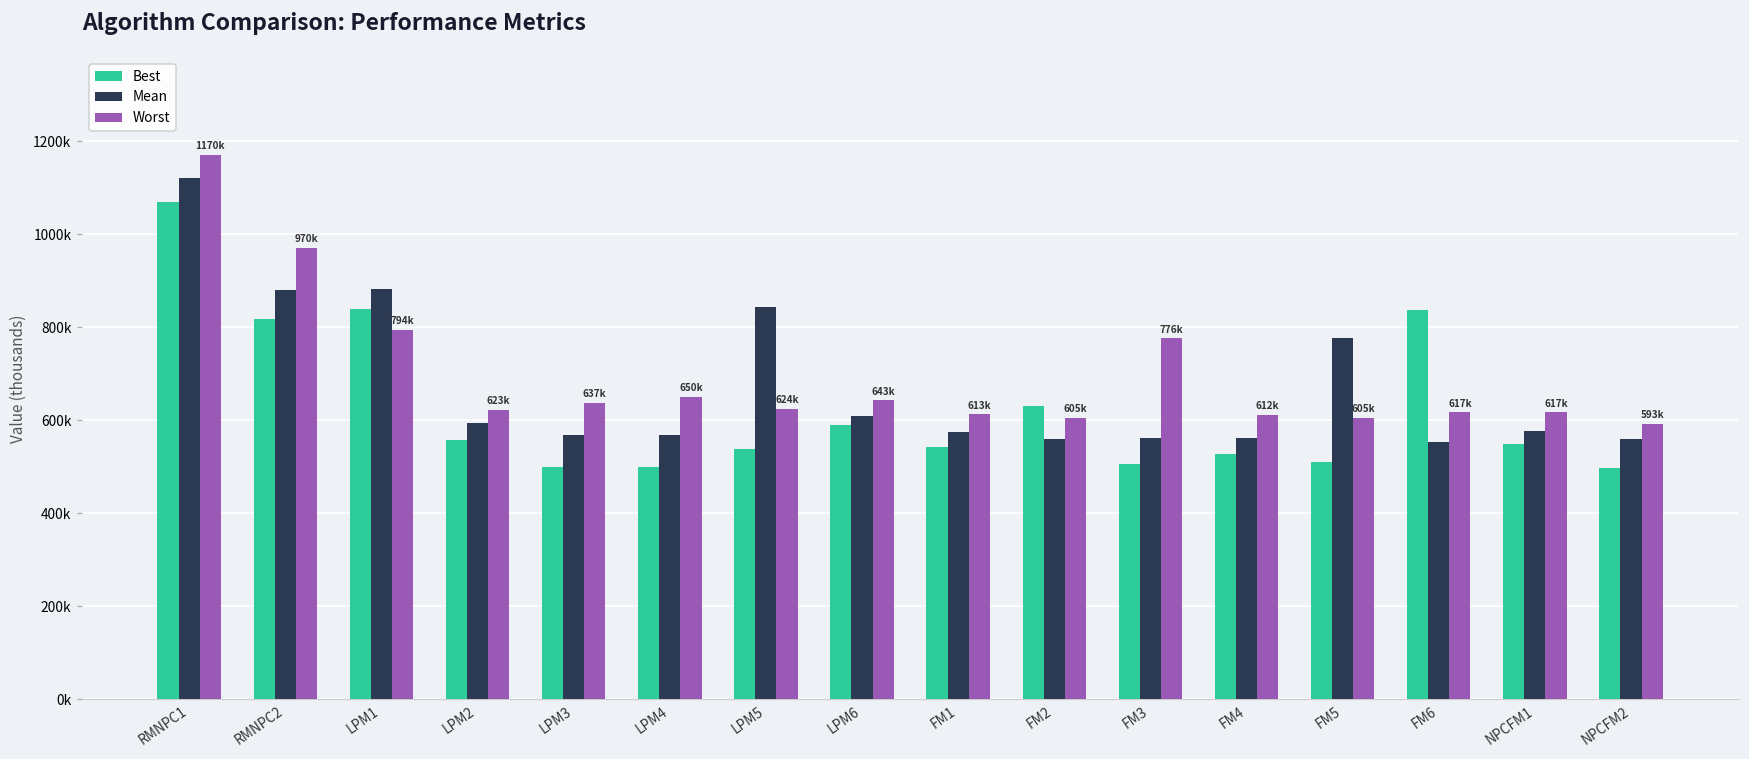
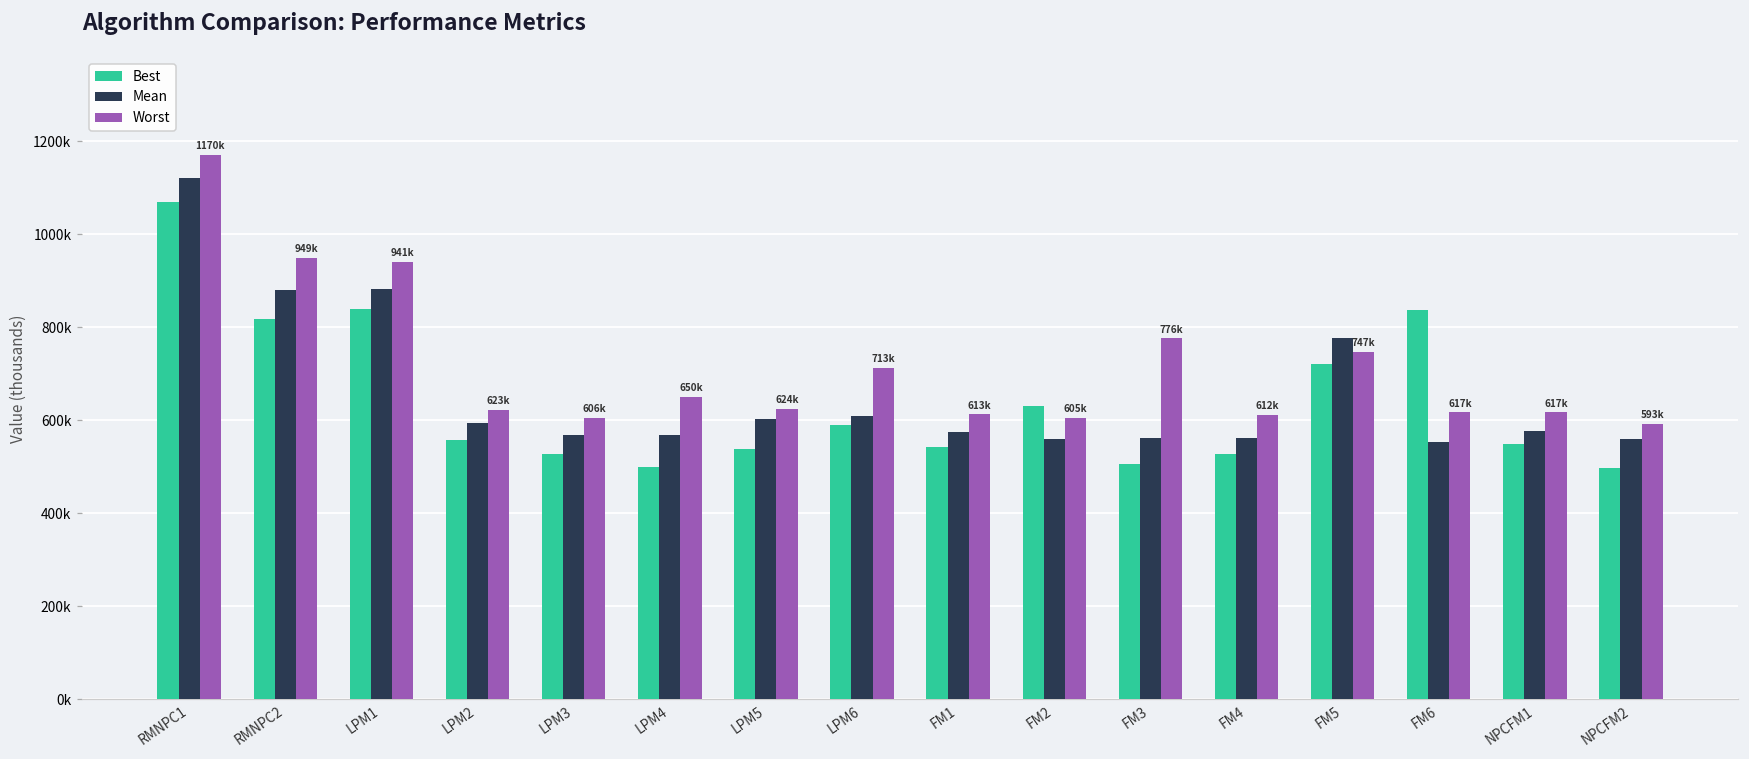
  {
    "Best": {
      "RMNPC1": "1070000",
      "RMNPC2": "820000",
      "LPM1": "840000",
      "LPM2": "560000",
-     "LPM3": "500000",
+     "LPM3": "530000",
      "LPM4": "500000",
      "LPM5": "540000",
      "LPM6": "590000",
      "FM1": "540000",
      "FM2": "630000",
      "FM3": "510000",
      "FM4": "530000",
-     "FM5": "510000",
+     "FM5": "720000",
      "FM6": "840000",
      "NPCFM1": "550000",
      "NPCFM2": "500000"
    },
    "Mean": {
      "RMNPC1": "1120000",
      "RMNPC2": "880000",
      "LPM1": "880000",
      "LPM2": "590000",
      "LPM3": "570000",
      "LPM4": "570000",
-     "LPM5": "840000",
+     "LPM5": "600000",
      "LPM6": "610000",
      "FM1": "580000",
      "FM2": "560000",
      "FM3": "560000",
      "FM4": "560000",
      "FM5": "780000",
      "FM6": "550000",
      "NPCFM1": "580000",
      "NPCFM2": "560000"
    },
    "Worst": {
      "RMNPC1": "1170k",
-     "RMNPC2": "970k",
-     "LPM1": "794k",
+     "RMNPC2": "949k",
+     "LPM1": "941k",
      "LPM2": "623k",
-     "LPM3": "637k",
+     "LPM3": "606k",
      "LPM4": "650k",
      "LPM5": "624k",
-     "LPM6": "643k",
+     "LPM6": "713k",
      "FM1": "613k",
      "FM2": "605k",
      "FM3": "776k",
      "FM4": "612k",
-     "FM5": "605k",
+     "FM5": "747k",
      "FM6": "617k",
      "NPCFM1": "617k",
      "NPCFM2": "593k"
    }
  }
